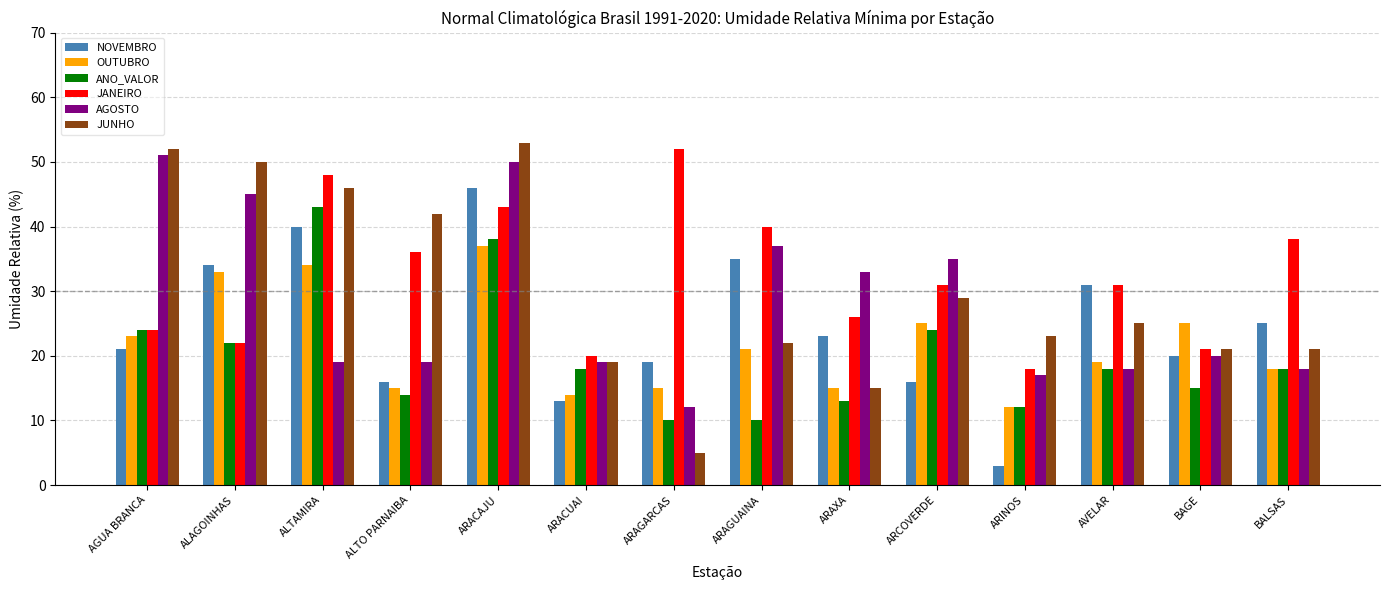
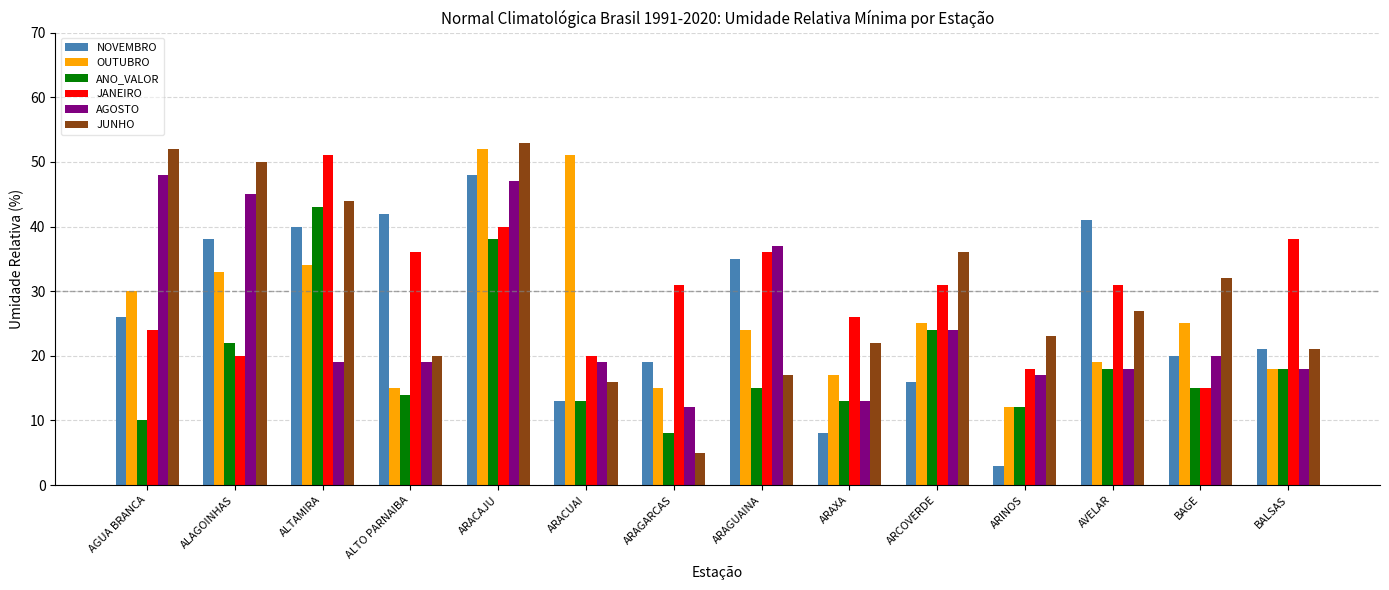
  {
    "NOVEMBRO": {
-     "AGUA BRANCA": 21,
-     "ALAGOINHAS": 34,
+     "AGUA BRANCA": 26,
+     "ALAGOINHAS": 38,
      "ALTAMIRA": 40,
-     "ALTO PARNAIBA": 16,
-     "ARACAJU": 46,
+     "ALTO PARNAIBA": 42,
+     "ARACAJU": 48,
      "ARACUAI": 13,
      "ARAGARCAS": 19,
      "ARAGUAINA": 35,
-     "ARAXA": 23,
+     "ARAXA": 8,
      "ARCOVERDE": 16,
      "ARINOS": 3,
-     "AVELAR": 31,
+     "AVELAR": 41,
      "BAGE": 20,
-     "BALSAS": 25
+     "BALSAS": 21
    },
    "OUTUBRO": {
-     "AGUA BRANCA": 23,
+     "AGUA BRANCA": 30,
      "ALAGOINHAS": 33,
      "ALTAMIRA": 34,
      "ALTO PARNAIBA": 15,
-     "ARACAJU": 37,
-     "ARACUAI": 14,
+     "ARACAJU": 52,
+     "ARACUAI": 51,
      "ARAGARCAS": 15,
-     "ARAGUAINA": 21,
-     "ARAXA": 15,
+     "ARAGUAINA": 24,
+     "ARAXA": 17,
      "ARCOVERDE": 25,
      "ARINOS": 12,
      "AVELAR": 19,
      "BAGE": 25,
      "BALSAS": 18
    },
    "ANO_VALOR": {
-     "AGUA BRANCA": 24,
+     "AGUA BRANCA": 10,
      "ALAGOINHAS": 22,
      "ALTAMIRA": 43,
      "ALTO PARNAIBA": 14,
      "ARACAJU": 38,
-     "ARACUAI": 18,
-     "ARAGARCAS": 10,
-     "ARAGUAINA": 10,
+     "ARACUAI": 13,
+     "ARAGARCAS": 8,
+     "ARAGUAINA": 15,
      "ARAXA": 13,
      "ARCOVERDE": 24,
      "ARINOS": 12,
      "AVELAR": 18,
      "BAGE": 15,
      "BALSAS": 18
    },
    "JANEIRO": {
      "AGUA BRANCA": 24,
-     "ALAGOINHAS": 22,
-     "ALTAMIRA": 48,
+     "ALAGOINHAS": 20,
+     "ALTAMIRA": 51,
      "ALTO PARNAIBA": 36,
-     "ARACAJU": 43,
+     "ARACAJU": 40,
      "ARACUAI": 20,
-     "ARAGARCAS": 52,
-     "ARAGUAINA": 40,
+     "ARAGARCAS": 31,
+     "ARAGUAINA": 36,
      "ARAXA": 26,
      "ARCOVERDE": 31,
      "ARINOS": 18,
      "AVELAR": 31,
-     "BAGE": 21,
+     "BAGE": 15,
      "BALSAS": 38
    },
    "AGOSTO": {
-     "AGUA BRANCA": 51,
+     "AGUA BRANCA": 48,
      "ALAGOINHAS": 45,
      "ALTAMIRA": 19,
      "ALTO PARNAIBA": 19,
-     "ARACAJU": 50,
+     "ARACAJU": 47,
      "ARACUAI": 19,
      "ARAGARCAS": 12,
      "ARAGUAINA": 37,
-     "ARAXA": 33,
-     "ARCOVERDE": 35,
+     "ARAXA": 13,
+     "ARCOVERDE": 24,
      "ARINOS": 17,
      "AVELAR": 18,
      "BAGE": 20,
      "BALSAS": 18
    },
    "JUNHO": {
      "AGUA BRANCA": 52,
      "ALAGOINHAS": 50,
-     "ALTAMIRA": 46,
-     "ALTO PARNAIBA": 42,
+     "ALTAMIRA": 44,
+     "ALTO PARNAIBA": 20,
      "ARACAJU": 53,
-     "ARACUAI": 19,
+     "ARACUAI": 16,
      "ARAGARCAS": 5,
-     "ARAGUAINA": 22,
-     "ARAXA": 15,
-     "ARCOVERDE": 29,
+     "ARAGUAINA": 17,
+     "ARAXA": 22,
+     "ARCOVERDE": 36,
      "ARINOS": 23,
-     "AVELAR": 25,
-     "BAGE": 21,
+     "AVELAR": 27,
+     "BAGE": 32,
      "BALSAS": 21
    }
  }
